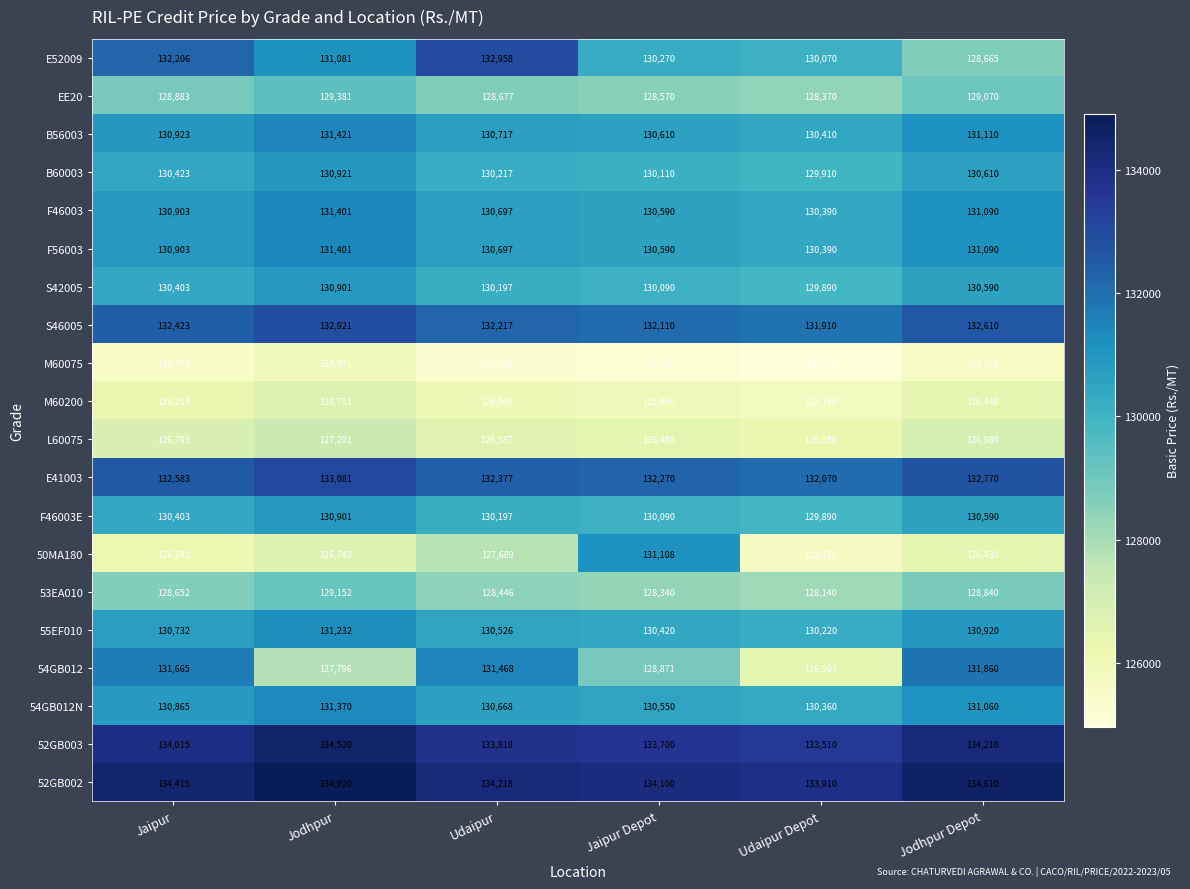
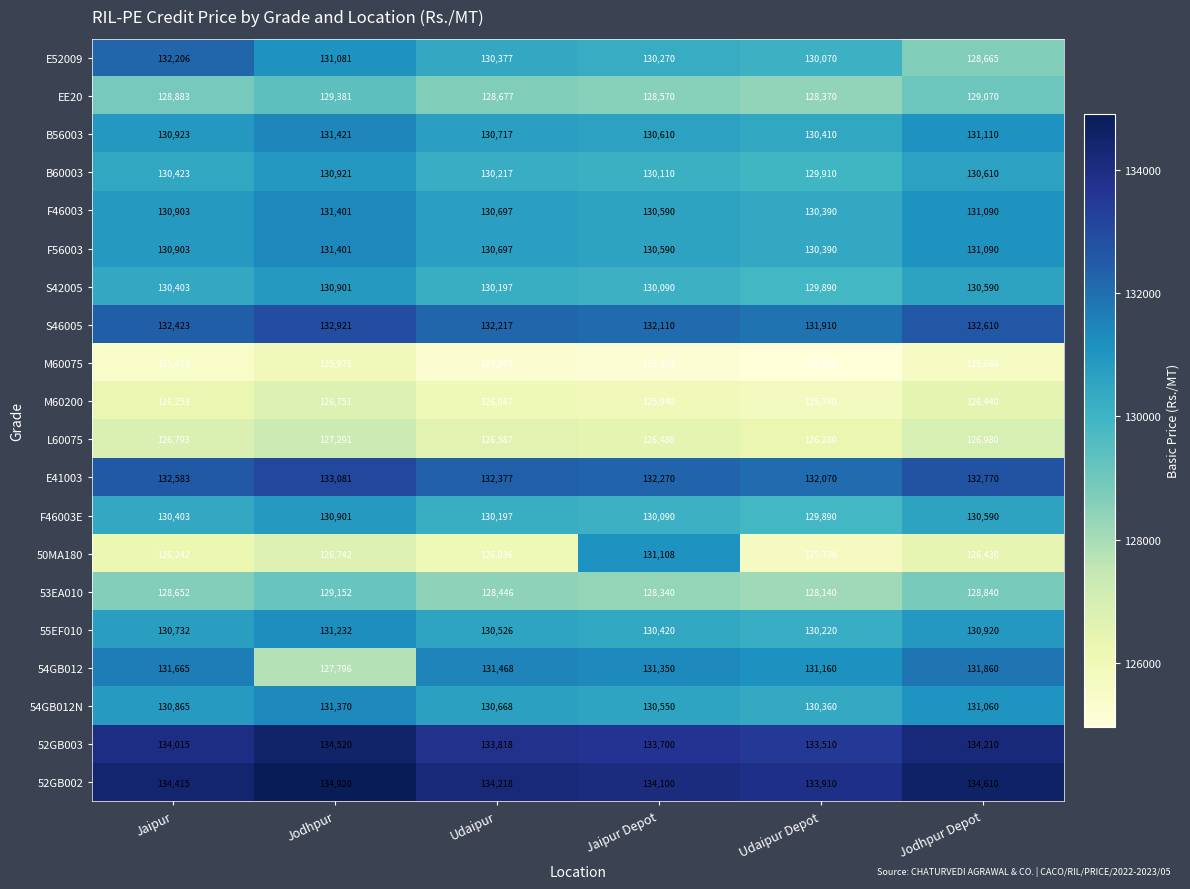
  {
    "E52009": {
      "Jaipur": "132,206",
      "Jodhpur": "131,081",
-     "Udaipur": "132,958",
+     "Udaipur": "130,377",
      "Jaipur Depot": "130,270",
      "Udaipur Depot": "130,070",
      "Jodhpur Depot": "128,665"
    },
    "EE20": {
      "Jaipur": "128,883",
      "Jodhpur": "129,381",
      "Udaipur": "128,677",
      "Jaipur Depot": "128,570",
      "Udaipur Depot": "128,370",
      "Jodhpur Depot": "129,070"
    },
    "B56003": {
      "Jaipur": "130,923",
      "Jodhpur": "131,421",
      "Udaipur": "130,717",
      "Jaipur Depot": "130,610",
      "Udaipur Depot": "130,410",
      "Jodhpur Depot": "131,110"
    },
    "B60003": {
      "Jaipur": "130,423",
      "Jodhpur": "130,921",
      "Udaipur": "130,217",
      "Jaipur Depot": "130,110",
      "Udaipur Depot": "129,910",
      "Jodhpur Depot": "130,610"
    },
    "F46003": {
      "Jaipur": "130,903",
      "Jodhpur": "131,401",
      "Udaipur": "130,697",
      "Jaipur Depot": "130,590",
      "Udaipur Depot": "130,390",
      "Jodhpur Depot": "131,090"
    },
    "F56003": {
      "Jaipur": "130,903",
      "Jodhpur": "131,401",
      "Udaipur": "130,697",
      "Jaipur Depot": "130,590",
      "Udaipur Depot": "130,390",
      "Jodhpur Depot": "131,090"
    },
    "S42005": {
      "Jaipur": "130,403",
      "Jodhpur": "130,901",
      "Udaipur": "130,197",
      "Jaipur Depot": "130,090",
      "Udaipur Depot": "129,890",
      "Jodhpur Depot": "130,590"
    },
    "S46005": {
      "Jaipur": "132,423",
      "Jodhpur": "132,921",
      "Udaipur": "132,217",
      "Jaipur Depot": "132,110",
      "Udaipur Depot": "131,910",
      "Jodhpur Depot": "132,610"
    },
    "M60075": {
      "Jaipur": "125,473",
      "Jodhpur": "125,971",
      "Jodhpur Depot": "125,660"
    },
    "M60200": {
      "Jaipur": "126,253",
      "Jodhpur": "126,751",
      "Udaipur": "126,047",
      "Jaipur Depot": "125,940",
      "Udaipur Depot": "125,740",
      "Jodhpur Depot": "126,440"
    },
    "L60075": {
      "Jaipur": "126,793",
      "Jodhpur": "127,291",
      "Udaipur": "126,587",
      "Jaipur Depot": "126,480",
      "Udaipur Depot": "126,280",
      "Jodhpur Depot": "126,980"
    },
    "E41003": {
      "Jaipur": "132,583",
      "Jodhpur": "133,081",
      "Udaipur": "132,377",
      "Jaipur Depot": "132,270",
      "Udaipur Depot": "132,070",
      "Jodhpur Depot": "132,770"
    },
    "F46003E": {
      "Jaipur": "130,403",
      "Jodhpur": "130,901",
      "Udaipur": "130,197",
      "Jaipur Depot": "130,090",
      "Udaipur Depot": "129,890",
      "Jodhpur Depot": "130,590"
    },
    "50MA180": {
      "Jaipur": "126,242",
      "Jodhpur": "126,742",
-     "Udaipur": "127,689",
+     "Udaipur": "126,036",
      "Jaipur Depot": "131,108",
      "Udaipur Depot": "125,730",
      "Jodhpur Depot": "126,430"
    },
    "53EA010": {
      "Jaipur": "128,652",
      "Jodhpur": "129,152",
      "Udaipur": "128,446",
      "Jaipur Depot": "128,340",
      "Udaipur Depot": "128,140",
      "Jodhpur Depot": "128,840"
    },
    "55EF010": {
      "Jaipur": "130,732",
      "Jodhpur": "131,232",
      "Udaipur": "130,526",
      "Jaipur Depot": "130,420",
      "Udaipur Depot": "130,220",
      "Jodhpur Depot": "130,920"
    },
    "54GB012": {
      "Jaipur": "131,665",
      "Jodhpur": "127,796",
      "Udaipur": "131,468",
-     "Jaipur Depot": "128,871",
-     "Udaipur Depot": "126,503",
+     "Jaipur Depot": "131,350",
+     "Udaipur Depot": "131,160",
      "Jodhpur Depot": "131,860"
    },
    "54GB012N": {
      "Jaipur": "130,865",
      "Jodhpur": "131,370",
      "Udaipur": "130,668",
      "Jaipur Depot": "130,550",
      "Udaipur Depot": "130,360",
      "Jodhpur Depot": "131,060"
    },
    "52GB003": {
      "Jaipur": "134,015",
      "Jodhpur": "134,520",
      "Udaipur": "133,818",
      "Jaipur Depot": "133,700",
      "Udaipur Depot": "133,510",
      "Jodhpur Depot": "134,210"
    },
    "52GB002": {
      "Jaipur": "134,415",
      "Jodhpur": "134,920",
      "Udaipur": "134,218",
      "Jaipur Depot": "134,100",
      "Udaipur Depot": "133,910",
      "Jodhpur Depot": "134,610"
    }
  }
